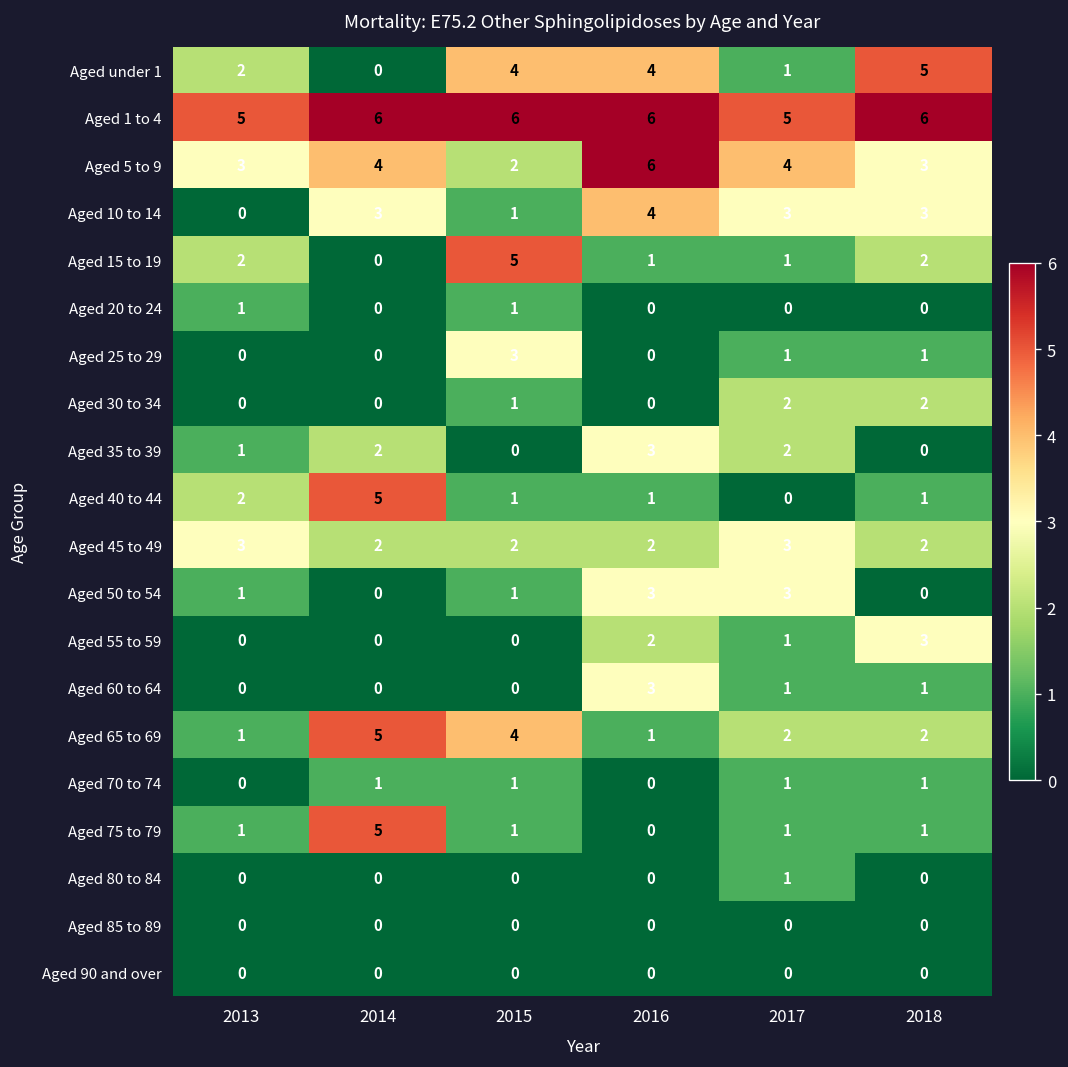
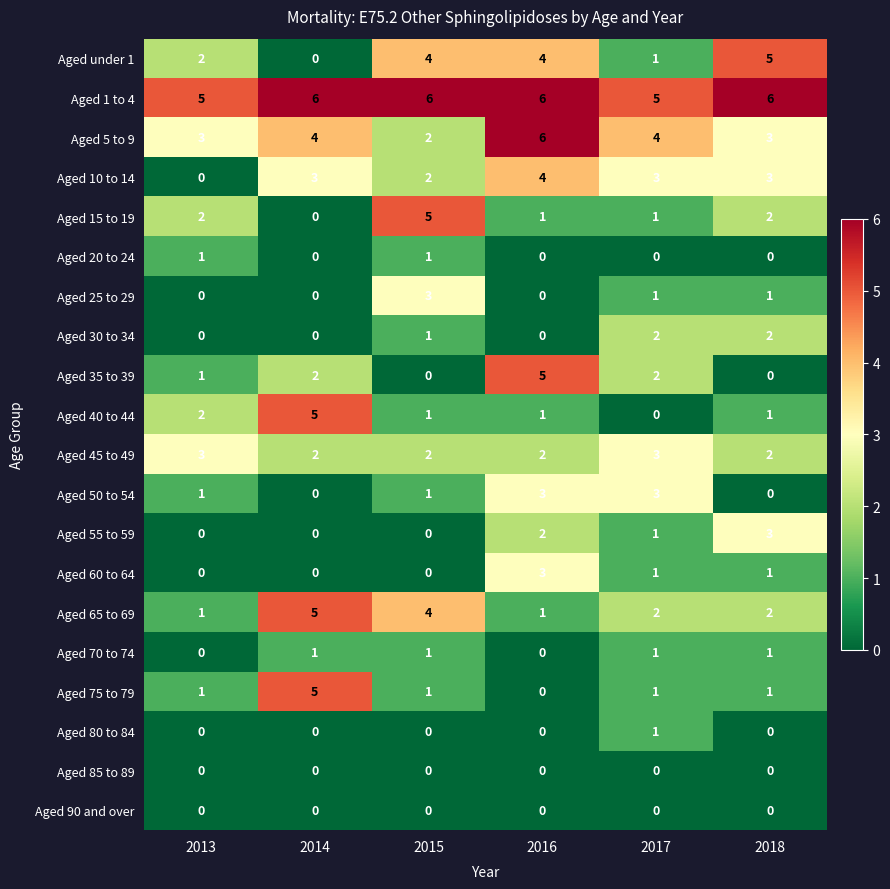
  {
    "Aged under 1": {
      "2013": 2,
      "2014": 0,
      "2015": 4,
      "2016": 4,
      "2017": 1,
      "2018": 5
    },
    "Aged 1 to 4": {
      "2013": 5,
      "2014": 6,
      "2015": 6,
      "2016": 6,
      "2017": 5,
      "2018": 6
    },
    "Aged 5 to 9": {
      "2013": 3,
      "2014": 4,
      "2015": 2,
      "2016": 6,
      "2017": 4,
      "2018": 3
    },
    "Aged 10 to 14": {
      "2013": 0,
      "2014": 3,
-     "2015": 1,
+     "2015": 2,
      "2016": 4,
      "2017": 3,
      "2018": 3
    },
    "Aged 15 to 19": {
      "2013": 2,
      "2014": 0,
      "2015": 5,
      "2016": 1,
      "2017": 1,
      "2018": 2
    },
    "Aged 20 to 24": {
      "2013": 1,
      "2014": 0,
      "2015": 1,
      "2016": 0,
      "2017": 0,
      "2018": 0
    },
    "Aged 25 to 29": {
      "2013": 0,
      "2014": 0,
      "2015": 3,
      "2016": 0,
      "2017": 1,
      "2018": 1
    },
    "Aged 30 to 34": {
      "2013": 0,
      "2014": 0,
      "2015": 1,
      "2016": 0,
      "2017": 2,
      "2018": 2
    },
    "Aged 35 to 39": {
      "2013": 1,
      "2014": 2,
      "2015": 0,
-     "2016": 3,
+     "2016": 5,
      "2017": 2,
      "2018": 0
    },
    "Aged 40 to 44": {
      "2013": 2,
      "2014": 5,
      "2015": 1,
      "2016": 1,
      "2017": 0,
      "2018": 1
    },
    "Aged 45 to 49": {
      "2013": 3,
      "2014": 2,
      "2015": 2,
      "2016": 2,
      "2017": 3,
      "2018": 2
    },
    "Aged 50 to 54": {
      "2013": 1,
      "2014": 0,
      "2015": 1,
      "2016": 3,
      "2017": 3,
      "2018": 0
    },
    "Aged 55 to 59": {
      "2013": 0,
      "2014": 0,
      "2015": 0,
      "2016": 2,
      "2017": 1,
      "2018": 3
    },
    "Aged 60 to 64": {
      "2013": 0,
      "2014": 0,
      "2015": 0,
      "2016": 3,
      "2017": 1,
      "2018": 1
    },
    "Aged 65 to 69": {
      "2013": 1,
      "2014": 5,
      "2015": 4,
      "2016": 1,
      "2017": 2,
      "2018": 2
    },
    "Aged 70 to 74": {
      "2013": 0,
      "2014": 1,
      "2015": 1,
      "2016": 0,
      "2017": 1,
      "2018": 1
    },
    "Aged 75 to 79": {
      "2013": 1,
      "2014": 5,
      "2015": 1,
      "2016": 0,
      "2017": 1,
      "2018": 1
    },
    "Aged 80 to 84": {
      "2013": 0,
      "2014": 0,
      "2015": 0,
      "2016": 0,
      "2017": 1,
      "2018": 0
    },
    "Aged 85 to 89": {
      "2013": 0,
      "2014": 0,
      "2015": 0,
      "2016": 0,
      "2017": 0,
      "2018": 0
    },
    "Aged 90 and over": {
      "2013": 0,
      "2014": 0,
      "2015": 0,
      "2016": 0,
      "2017": 0,
      "2018": 0
    }
  }
